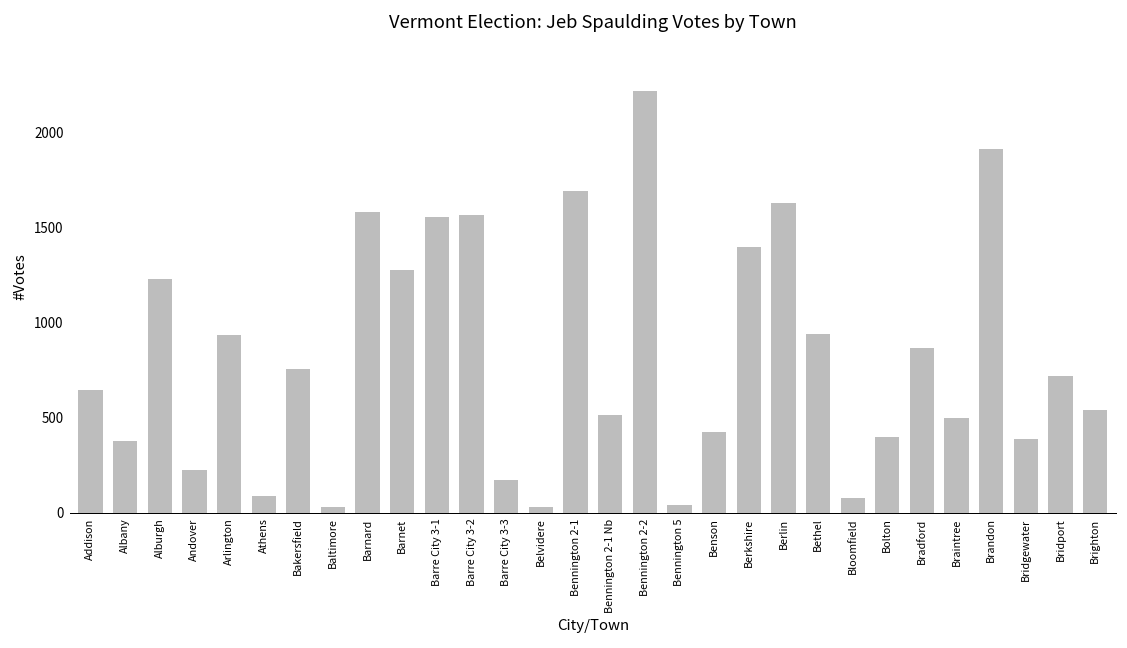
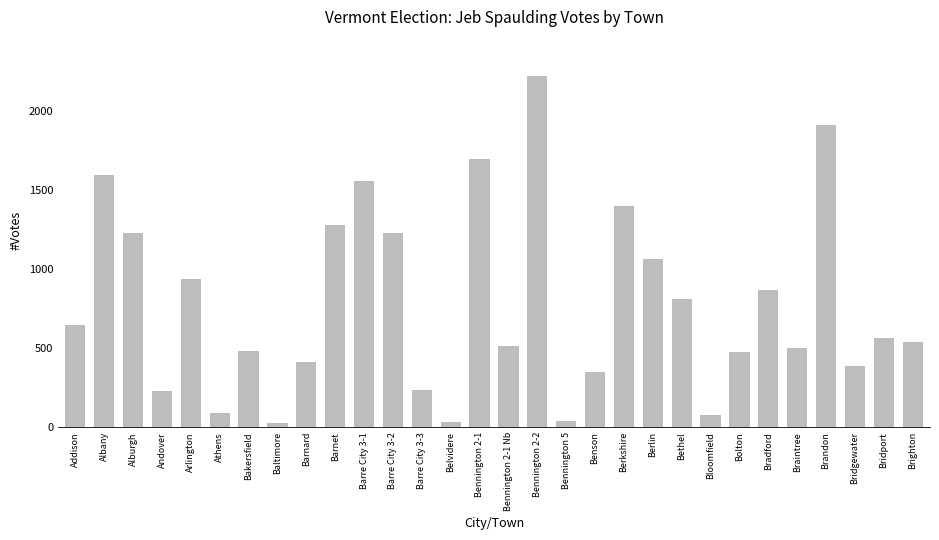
  {
    "Addison": 650,
-   "Albany": 380,
+   "Albany": 1590,
    "Alburgh": 1230,
    "Andover": 230,
    "Arlington": 930,
    "Athens": 90,
-   "Bakersfield": 760,
+   "Bakersfield": 480,
    "Baltimore": 30,
-   "Barnard": 1580,
+   "Barnard": 420,
    "Barnet": 1280,
    "Barre City 3-1": 1560,
-   "Barre City 3-2": 1570,
-   "Barre City 3-3": 170,
+   "Barre City 3-2": 1230,
+   "Barre City 3-3": 240,
    "Belvidere": 30,
    "Bennington 2-1": 1690,
    "Bennington 2-1 Nb": 510,
    "Bennington 2-2": 2220,
    "Bennington 5": 40,
-   "Benson": 430,
+   "Benson": 350,
    "Berkshire": 1400,
-   "Berlin": 1630,
-   "Bethel": 940,
+   "Berlin": 1060,
+   "Bethel": 810,
    "Bloomfield": 80,
-   "Bolton": 400,
+   "Bolton": 470,
    "Bradford": 870,
    "Braintree": 500,
    "Brandon": 1910,
    "Bridgewater": 390,
-   "Bridport": 720,
+   "Bridport": 570,
    "Brighton": 540
  }
